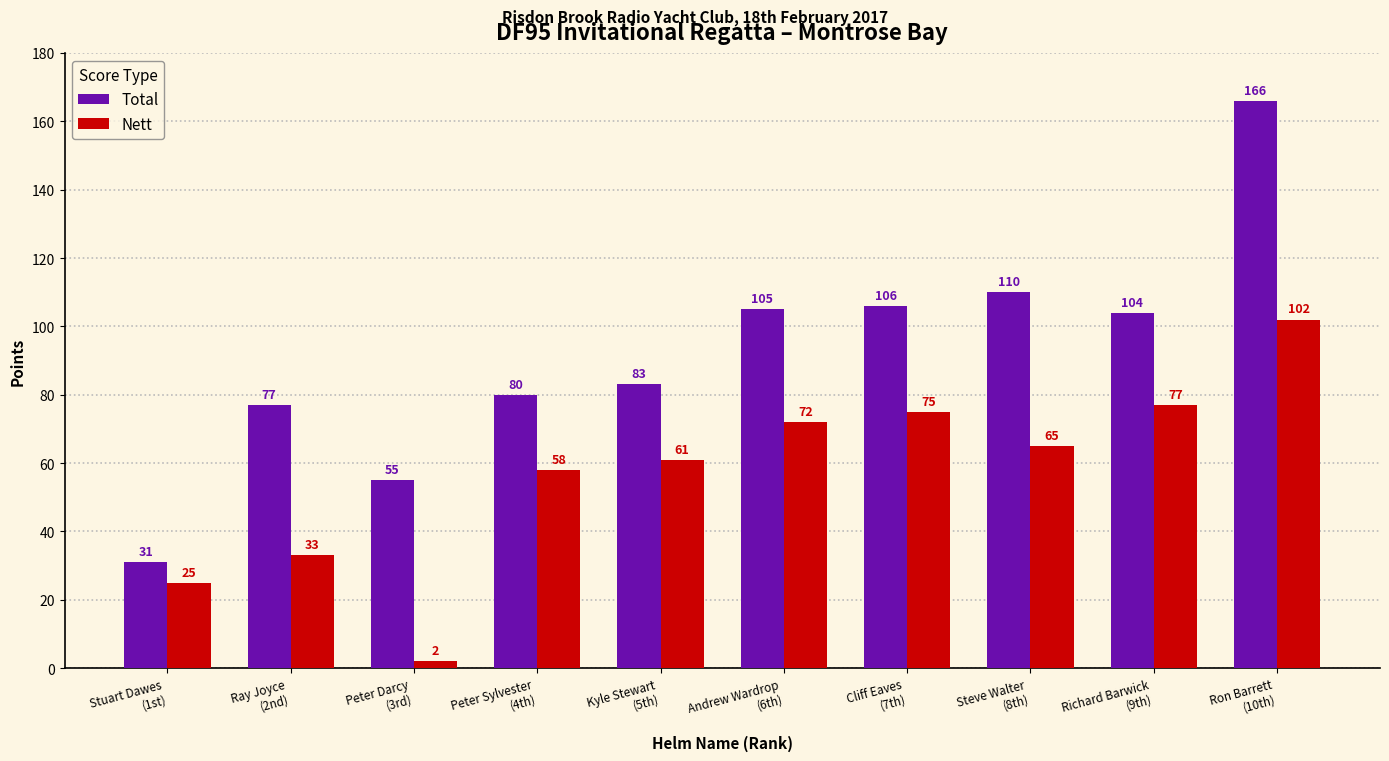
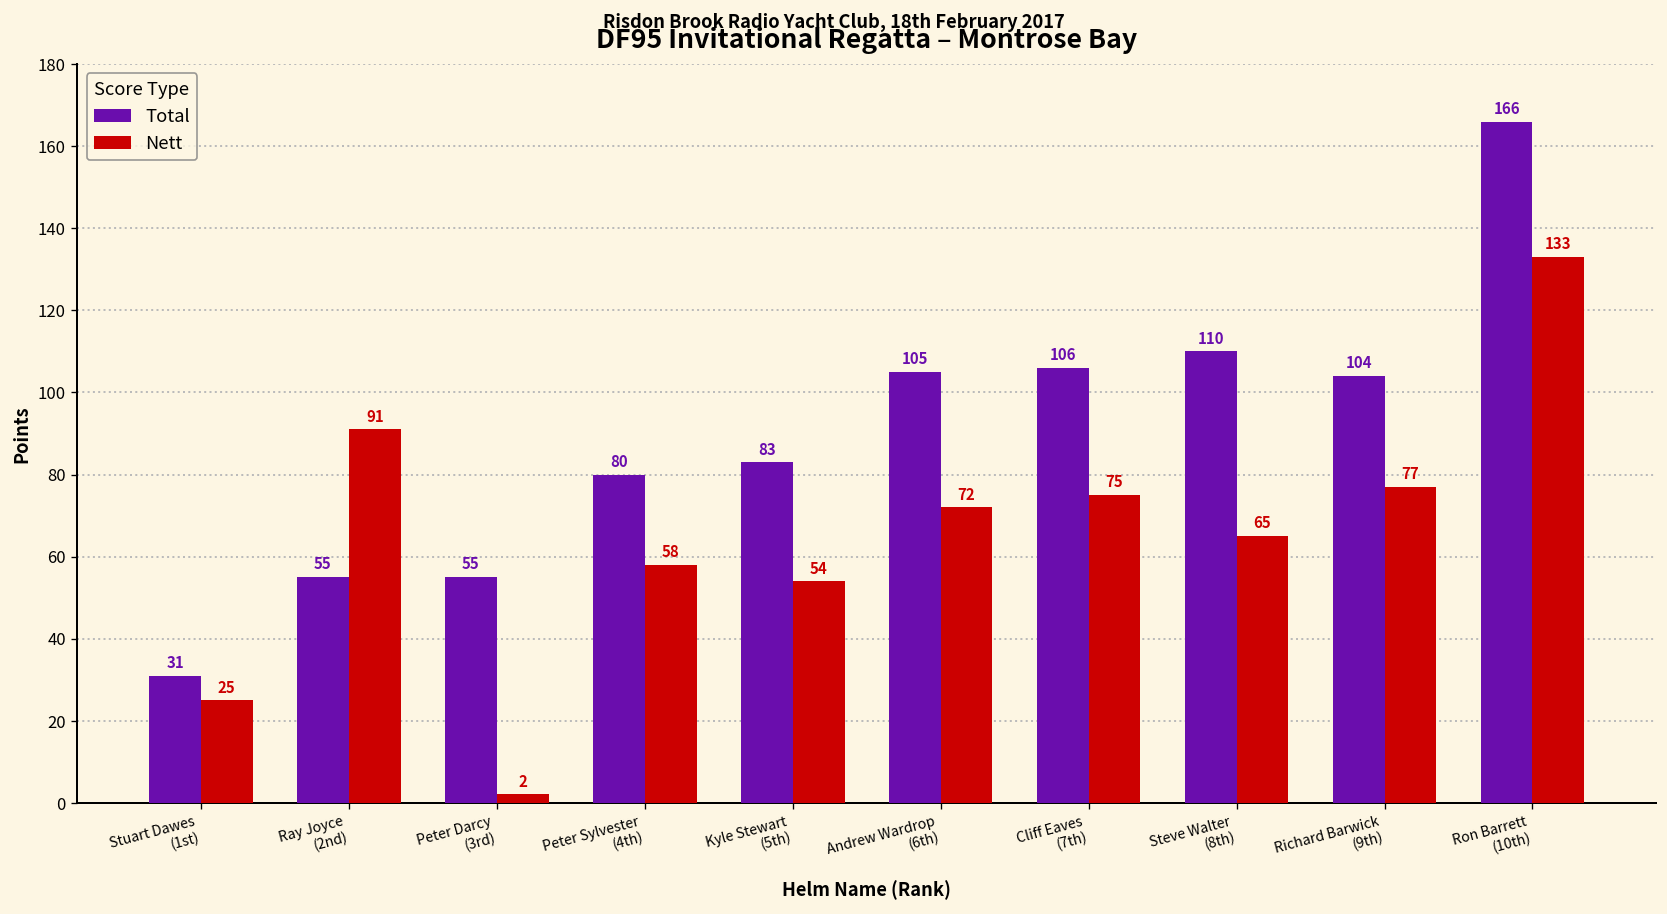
  {
    "Total": {
      "Stuart Dawes (1st)": 31,
-     "Ray Joyce (2nd)": 77,
+     "Ray Joyce (2nd)": 55,
      "Peter Darcy (3rd)": 55,
      "Peter Sylvester (4th)": 80,
      "Kyle Stewart (5th)": 83,
      "Andrew Wardrop (6th)": 105,
      "Cliff Eaves (7th)": 106,
      "Steve Walter (8th)": 110,
      "Richard Barwick (9th)": 104,
      "Ron Barrett (10th)": 166
    },
    "Nett": {
      "Stuart Dawes (1st)": 25,
-     "Ray Joyce (2nd)": 33,
+     "Ray Joyce (2nd)": 91,
      "Peter Darcy (3rd)": 2,
      "Peter Sylvester (4th)": 58,
-     "Kyle Stewart (5th)": 61,
+     "Kyle Stewart (5th)": 54,
      "Andrew Wardrop (6th)": 72,
      "Cliff Eaves (7th)": 75,
      "Steve Walter (8th)": 65,
      "Richard Barwick (9th)": 77,
-     "Ron Barrett (10th)": 102
+     "Ron Barrett (10th)": 133
    }
  }
